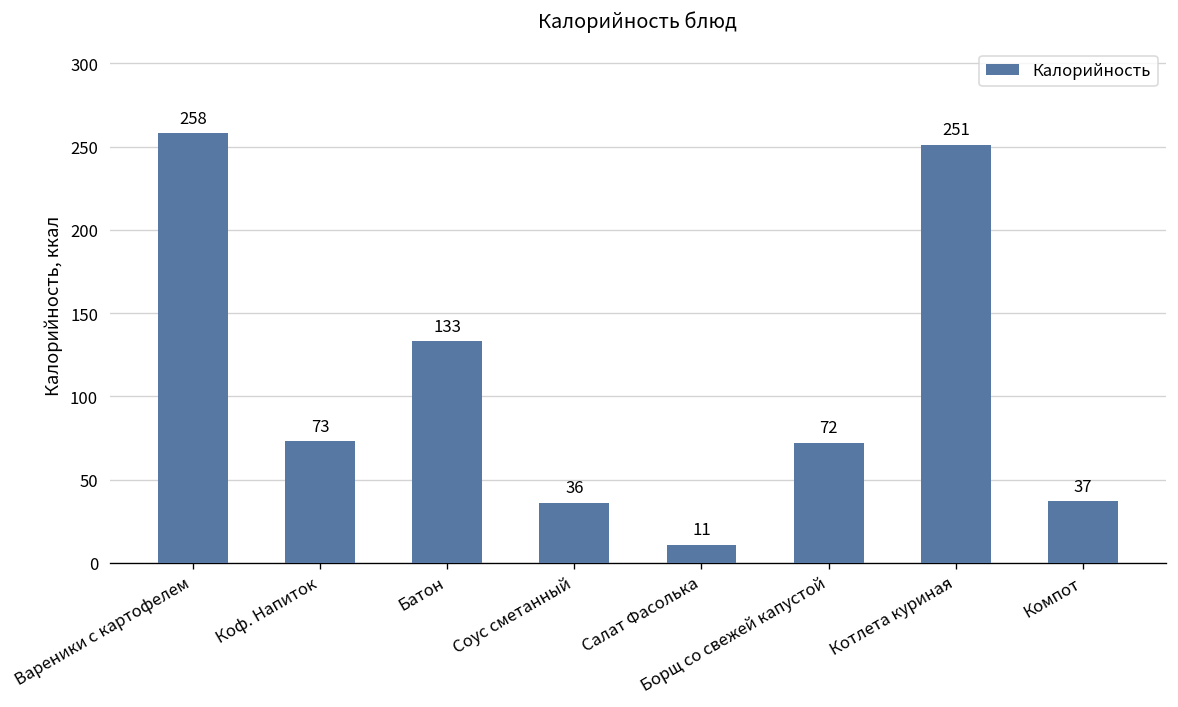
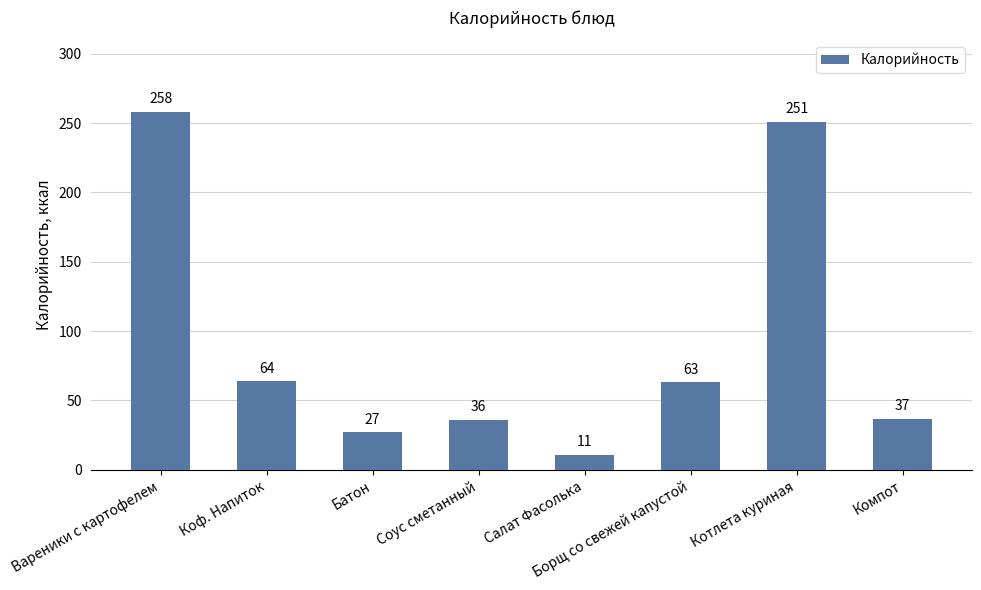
  {
    "Вареники с картофелем": 258,
-   "Коф. Напиток": 73,
-   "Батон": 133,
+   "Коф. Напиток": 64,
+   "Батон": 27,
    "Соус сметанный": 36,
    "Салат Фасолька": 11,
-   "Борщ со свежей капустой": 72,
+   "Борщ со свежей капустой": 63,
    "Котлета куриная": 251,
    "Компот": 37
  }
